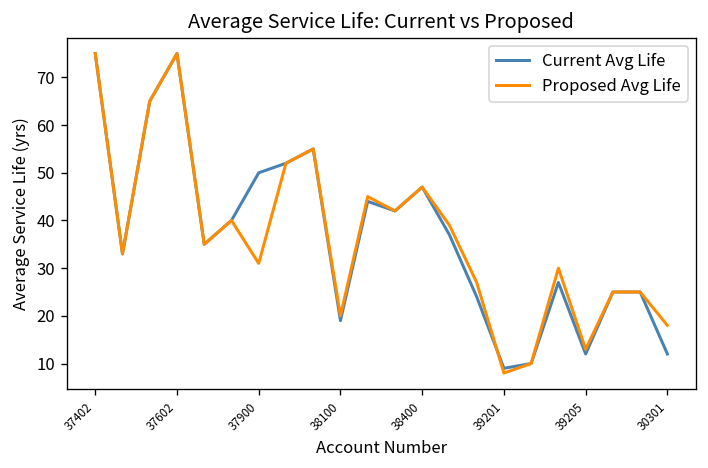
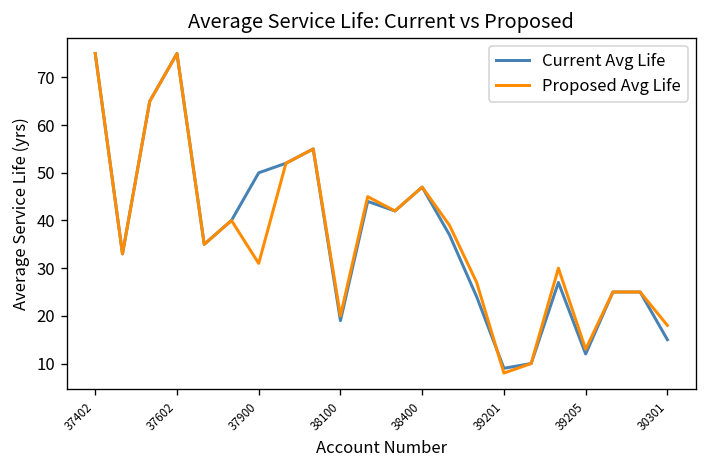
  {
    "Current Avg Life": {
      "37900": 50,
      "38100": 19,
      "39201": 9,
      "39205": 12,
-     "30301": 12
+     "30301": 15
    },
    "Proposed Avg Life": {
      "37900": 31,
      "38100": 20,
      "39201": 8,
      "39205": 13,
      "30301": 18
    }
  }
